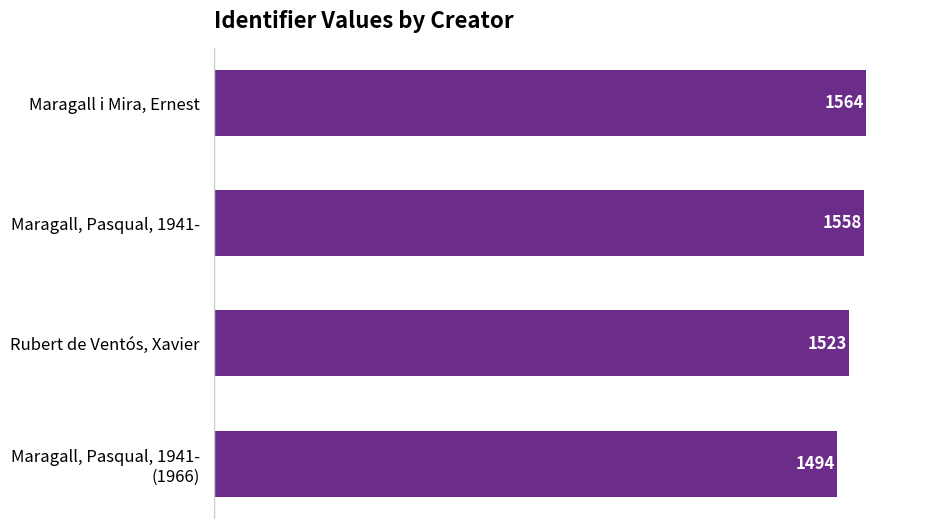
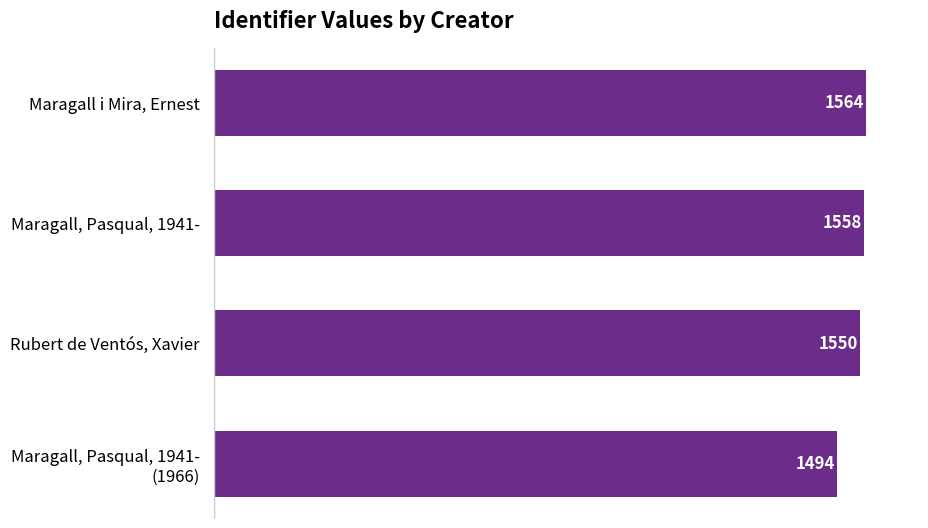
  {
    "Maragall i Mira, Ernest": 1564,
    "Maragall, Pasqual, 1941-": 1558,
-   "Rubert de Ventós, Xavier": 1523,
+   "Rubert de Ventós, Xavier": 1550,
    "Maragall, Pasqual, 1941- (1966)": 1494
  }
